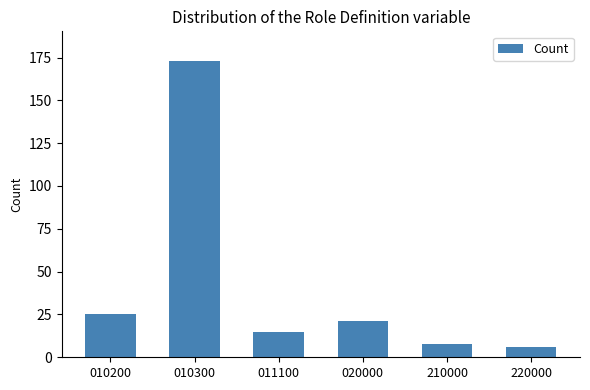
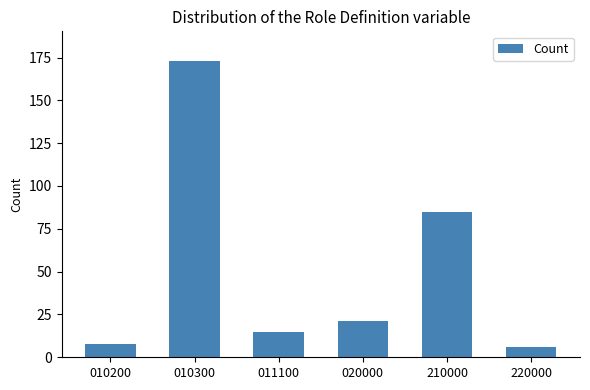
  {
-   "010200": 25,
+   "010200": 8,
    "010300": 173,
    "011100": 15,
    "020000": 21,
-   "210000": 8,
+   "210000": 85,
    "220000": 6
  }
